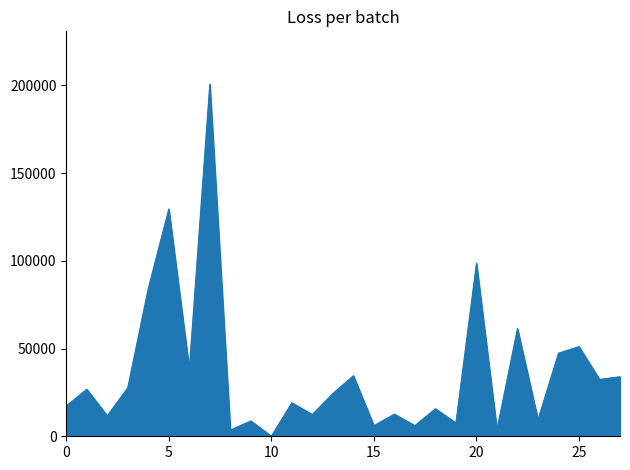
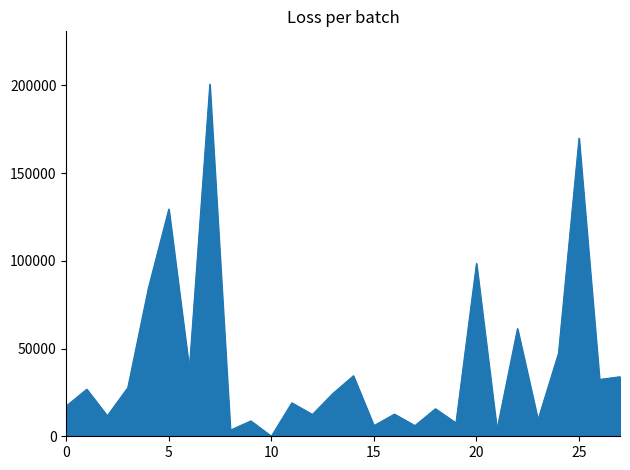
  {
    "0": 17000,
    "5": 129000,
    "10": 0,
    "15": 6000,
    "20": 99000,
-   "25": 51000
+   "25": 170000
  }
